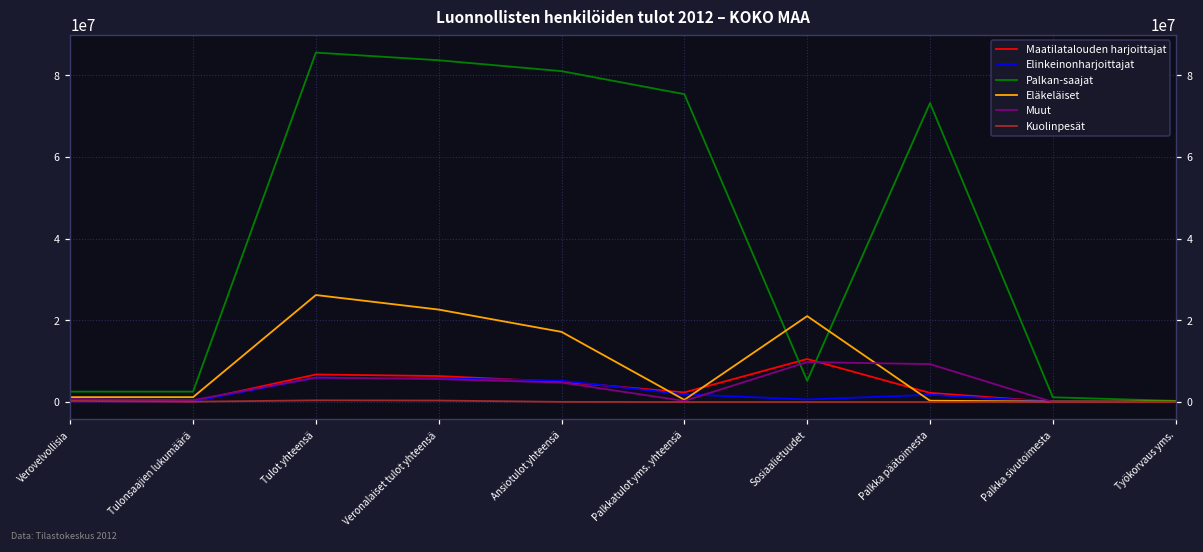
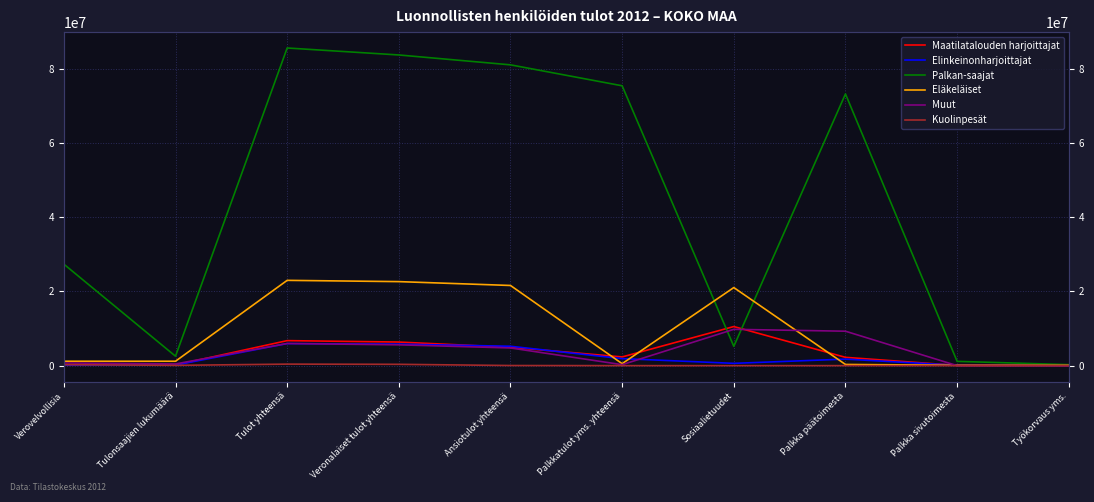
  {
    "Maatilatalouden harjoittajat": {
      "Tulot yhteensä": 7000000,
      "Sosiaalietuudet": 11000000
    },
    "Palkan­saajat": {
-     "Verovelvollisia": 3000000,
+     "Verovelvollisia": 27000000,
      "Tulonsaajien lukumäärä": 3000000,
      "Tulot yhteensä": 86000000,
      "Veronalaiset tulot yhteensä": 84000000,
      "Ansiotulot yhteensä": 81000000,
      "Palkkatulot yms. yhteensä": 75000000,
      "Sosiaalietuudet": 5000000,
      "Palkka päätoimesta": 73000000,
      "Palkka sivutoimesta": 1000000
    },
    "Eläkeläiset": {
      "Tulonsaajien lukumäärä": 1000000,
-     "Tulot yhteensä": 26000000,
+     "Tulot yhteensä": 23000000,
      "Veronalaiset tulot yhteensä": 23000000,
-     "Ansiotulot yhteensä": 17000000,
+     "Ansiotulot yhteensä": 22000000,
      "Sosiaalietuudet": 21000000
    },
    "Muut": {
      "Sosiaalietuudet": 10000000,
      "Palkka päätoimesta": 9000000
    },
    "Kuolinpesät": {
      "Tulot yhteensä": 0,
      "Veronalaiset tulot yhteensä": 0,
      "Ansiotulot yhteensä": 0
    }
  }
